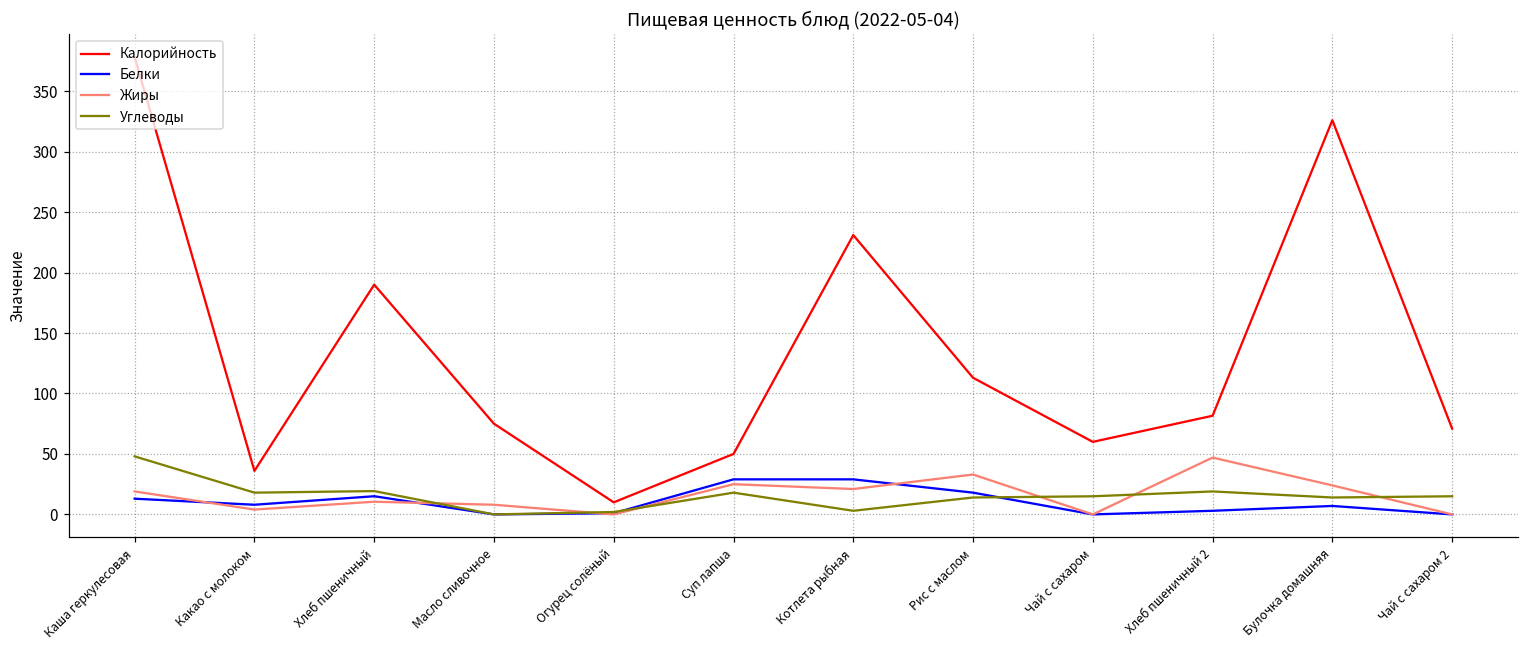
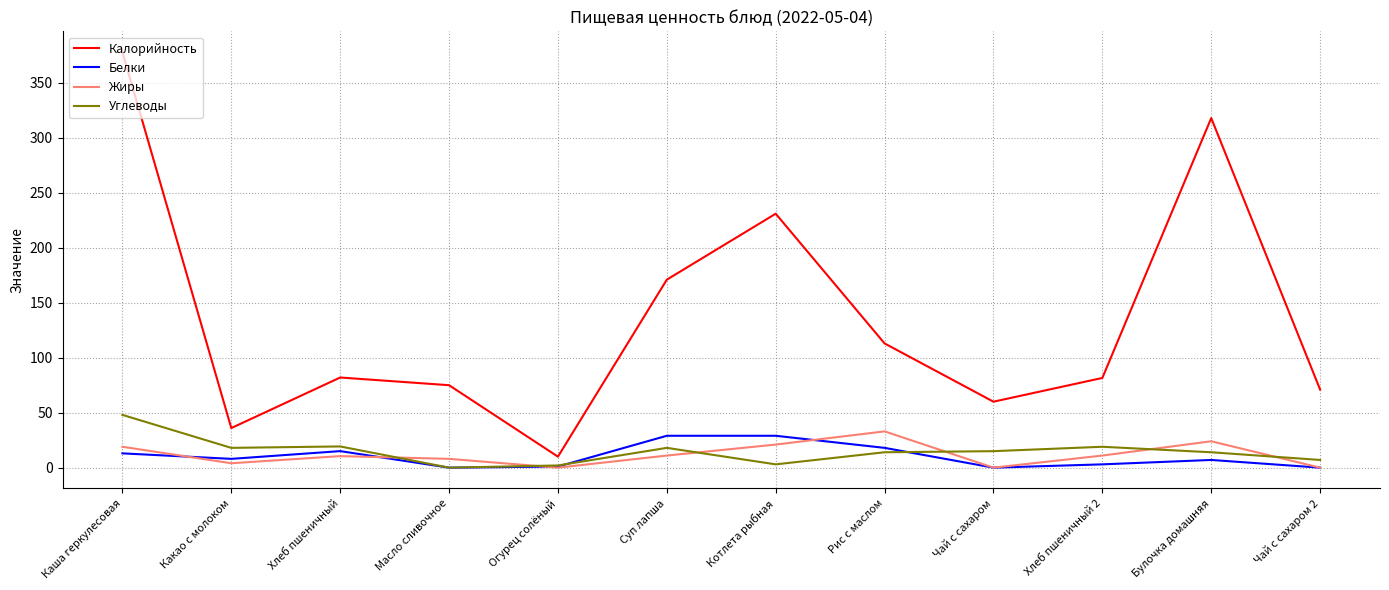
  {
    "Калорийность": {
      "Какао с молоком": 36,
-     "Хлеб пшеничный": 190,
+     "Хлеб пшеничный": 82,
      "Масло сливочное": 75,
      "Огурец солёный": 10,
-     "Суп лапша": 50,
+     "Суп лапша": 171,
      "Котлета рыбная": 231,
      "Рис с маслом": 113,
      "Чай с сахаром": 60,
      "Хлеб пшеничный 2": 82,
-     "Булочка домашняя": 326,
+     "Булочка домашняя": 318,
      "Чай с сахаром 2": 71
    },
    "Белки": {
      "Каша геркулесовая": 13,
      "Какао с молоком": 8,
      "Хлеб пшеничный": 15,
      "Суп лапша": 29,
      "Котлета рыбная": 29,
      "Рис с маслом": 18,
      "Хлеб пшеничный 2": 3,
      "Булочка домашняя": 7
    },
    "Жиры": {
      "Каша геркулесовая": 19,
      "Какао с молоком": 4,
      "Хлеб пшеничный": 11,
      "Масло сливочное": 8,
-     "Суп лапша": 25,
+     "Суп лапша": 11,
      "Котлета рыбная": 21,
      "Рис с маслом": 33,
-     "Хлеб пшеничный 2": 47,
+     "Хлеб пшеничный 2": 11,
      "Булочка домашняя": 24
    },
    "Углеводы": {
      "Каша геркулесовая": 48,
      "Какао с молоком": 18,
      "Хлеб пшеничный": 19,
      "Суп лапша": 18,
      "Котлета рыбная": 3,
      "Рис с маслом": 14,
      "Чай с сахаром": 15,
      "Хлеб пшеничный 2": 19,
      "Булочка домашняя": 14,
-     "Чай с сахаром 2": 15
+     "Чай с сахаром 2": 7
    }
  }
